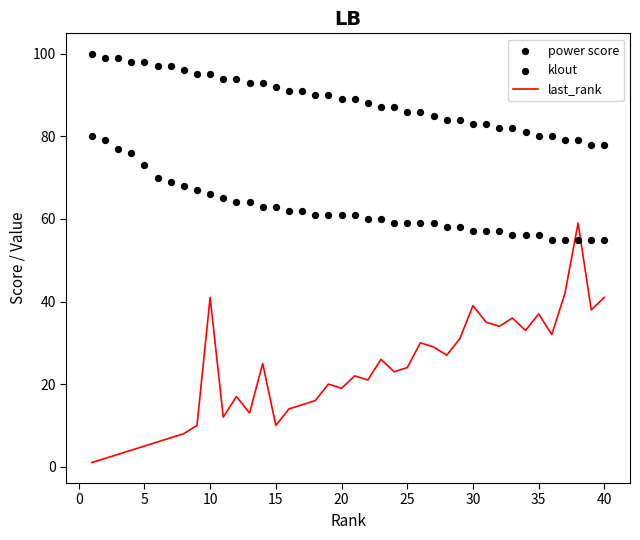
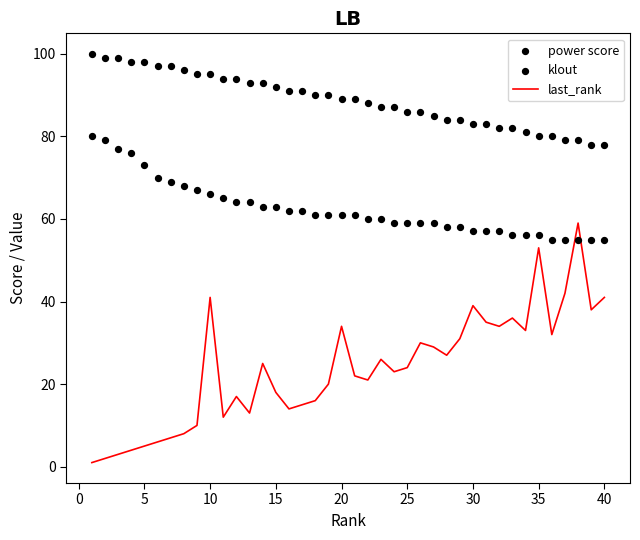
  {
    "last_rank": {
      "5": 5,
      "10": 41,
-     "15": 10,
-     "20": 19,
+     "15": 18,
+     "20": 34,
      "25": 24,
      "30": 39,
-     "35": 37,
+     "35": 53,
      "40": 41
    }
  }
